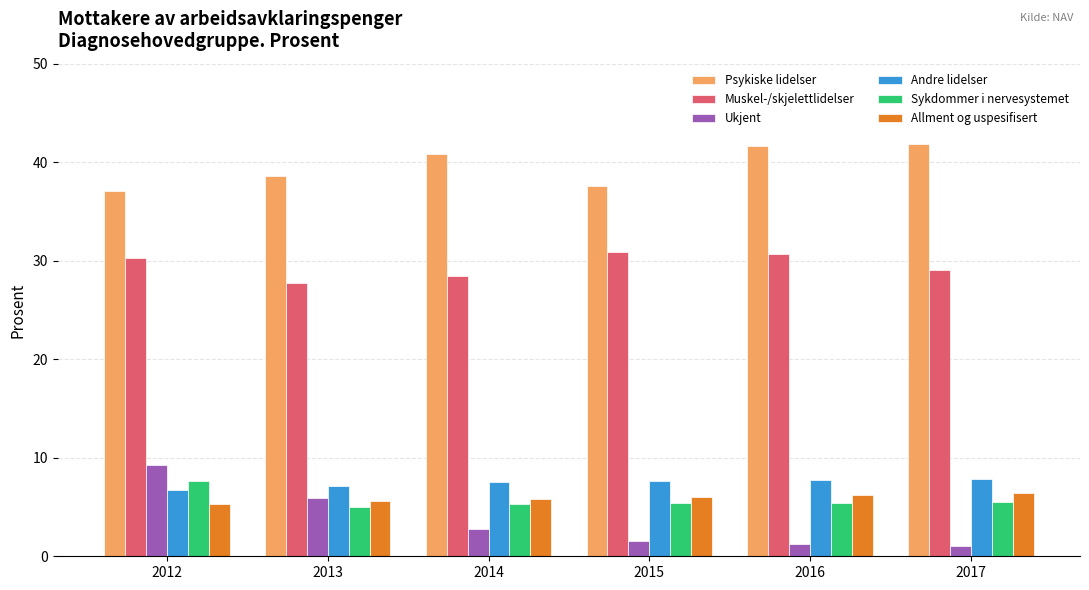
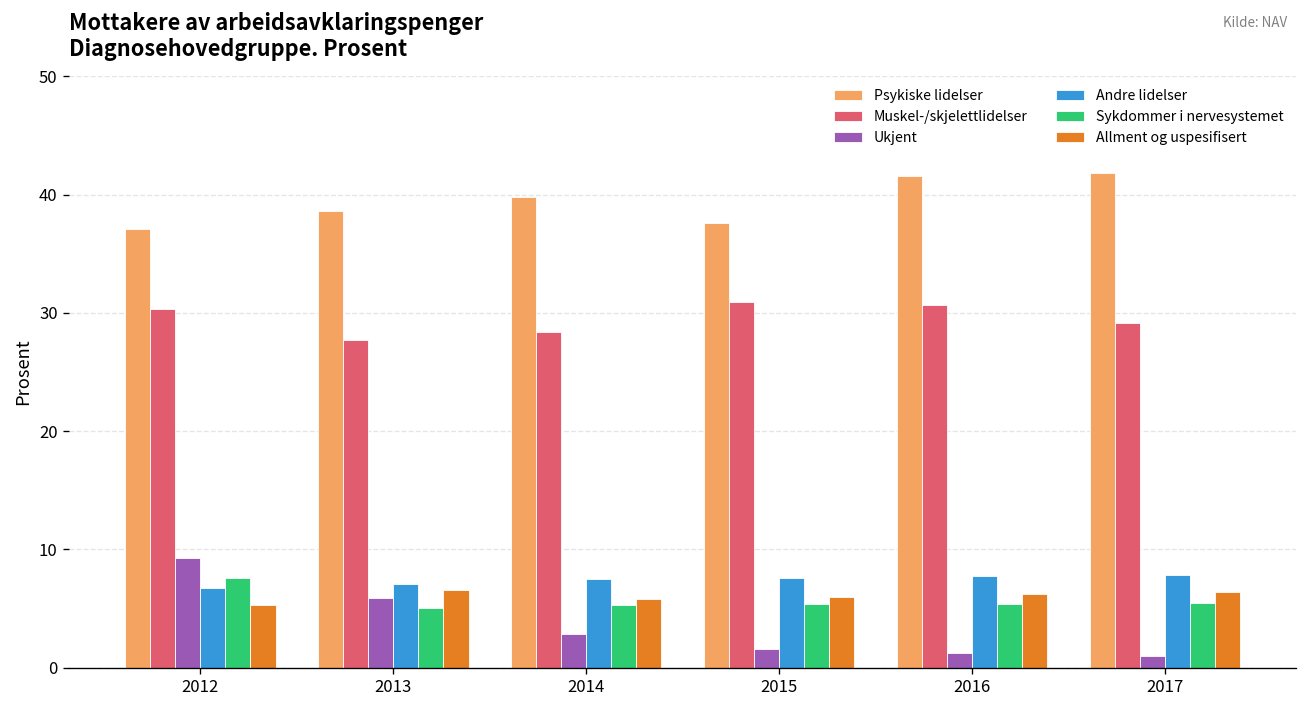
  {
    "Psykiske lidelser": {
      "2012": 37,
      "2013": 39,
-     "2014": 41,
+     "2014": 40,
      "2015": 38,
      "2016": 42,
      "2017": 42
    },
    "Muskel-/skjelettlidelser": {
      "2012": 30,
      "2013": 28,
      "2014": 28,
      "2015": 31,
      "2016": 31,
      "2017": 29
    },
    "Ukjent": {
      "2012": 9,
      "2013": 6,
      "2014": 3,
      "2015": 2,
      "2016": 1,
      "2017": 1
    },
    "Andre lidelser": {
      "2012": 7,
      "2013": 7,
      "2014": 8,
      "2015": 8,
      "2016": 8,
      "2017": 8
    },
    "Sykdommer i nervesystemet": {
      "2012": 8,
      "2013": 5,
      "2014": 5,
      "2015": 5,
      "2016": 5,
      "2017": 6
    },
    "Allment og uspesifisert": {
      "2012": 5,
-     "2013": 6,
+     "2013": 7,
      "2014": 6,
      "2015": 6,
      "2016": 6,
      "2017": 6
    }
  }
